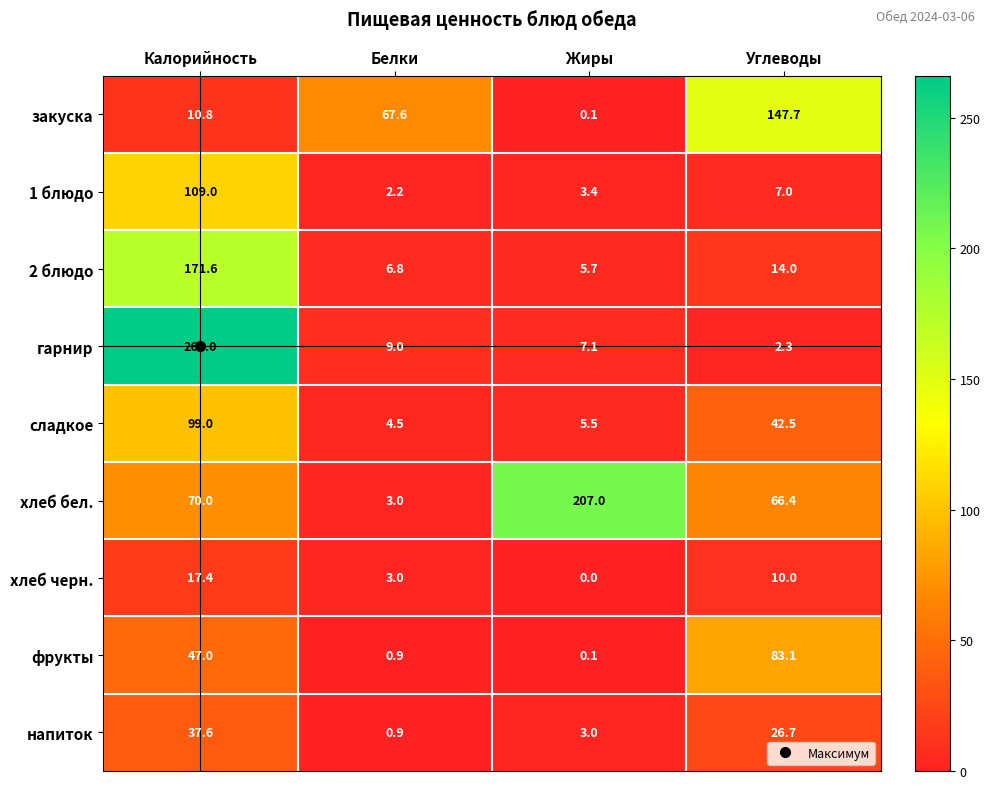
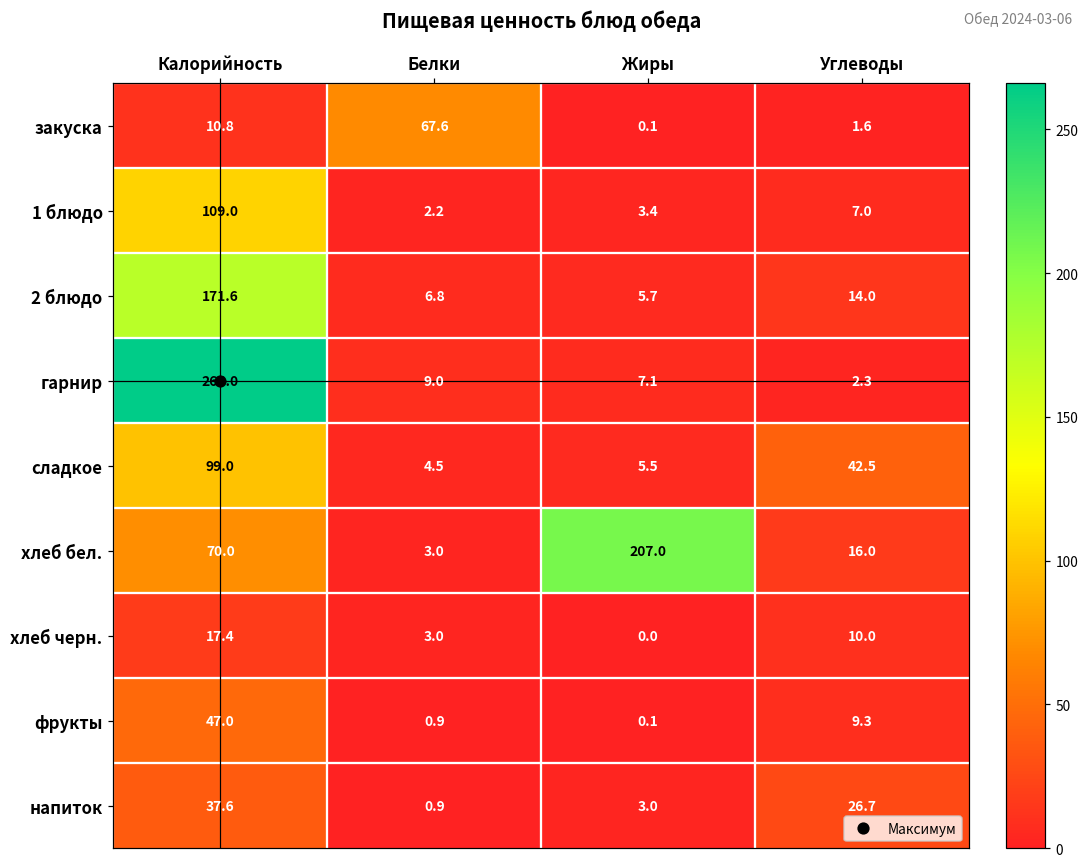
  {
    "закуска": {
      "Калорийность": 10.8,
      "Белки": 67.6,
      "Жиры": 0.1,
-     "Углеводы": 147.7
+     "Углеводы": 1.6
    },
    "1 блюдо": {
      "Калорийность": 109.0,
      "Белки": 2.2,
      "Жиры": 3.4,
      "Углеводы": 7.0
    },
    "2 блюдо": {
      "Калорийность": 171.6,
      "Белки": 6.8,
      "Жиры": 5.7,
      "Углеводы": 14.0
    },
    "гарнир": {
      "Белки": 9.0,
      "Жиры": 7.1,
      "Углеводы": 2.3
    },
    "сладкое": {
      "Калорийность": 99.0,
      "Белки": 4.5,
      "Жиры": 5.5,
      "Углеводы": 42.5
    },
    "хлеб бел.": {
      "Калорийность": 70.0,
      "Белки": 3.0,
      "Жиры": 207.0,
-     "Углеводы": 66.4
+     "Углеводы": 16.0
    },
    "хлеб черн.": {
      "Калорийность": 17.4,
      "Белки": 3.0,
      "Жиры": 0.0,
      "Углеводы": 10.0
    },
    "фрукты": {
      "Калорийность": 47.0,
      "Белки": 0.9,
      "Жиры": 0.1,
-     "Углеводы": 83.1
+     "Углеводы": 9.3
    },
    "напиток": {
      "Калорийность": 37.6,
      "Белки": 0.9,
      "Жиры": 3.0,
      "Углеводы": 26.7
    }
  }
